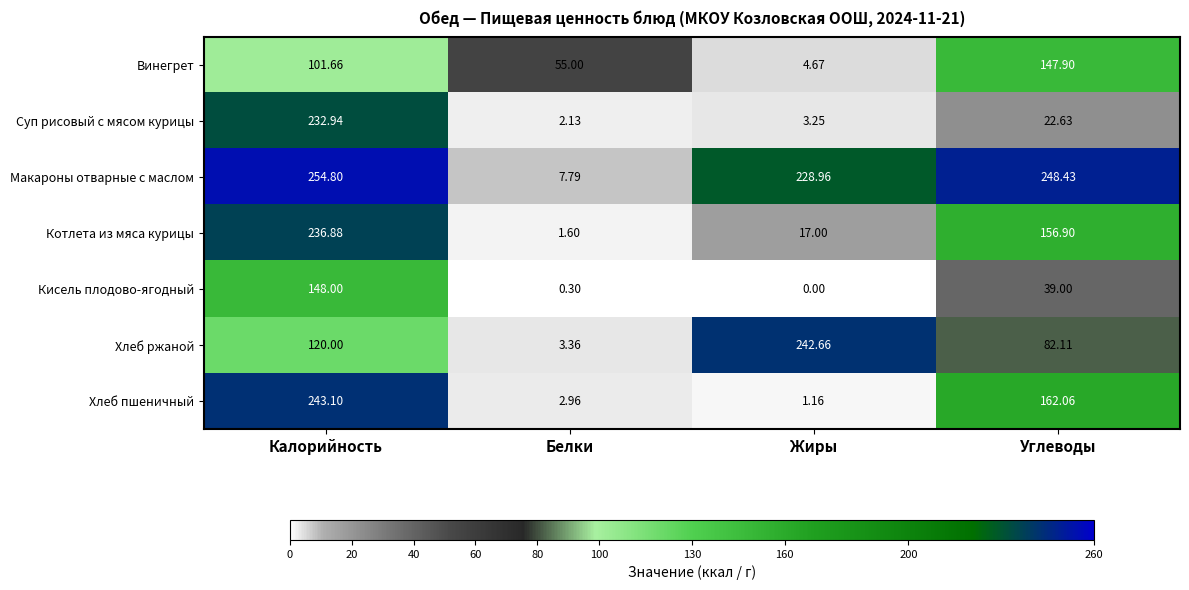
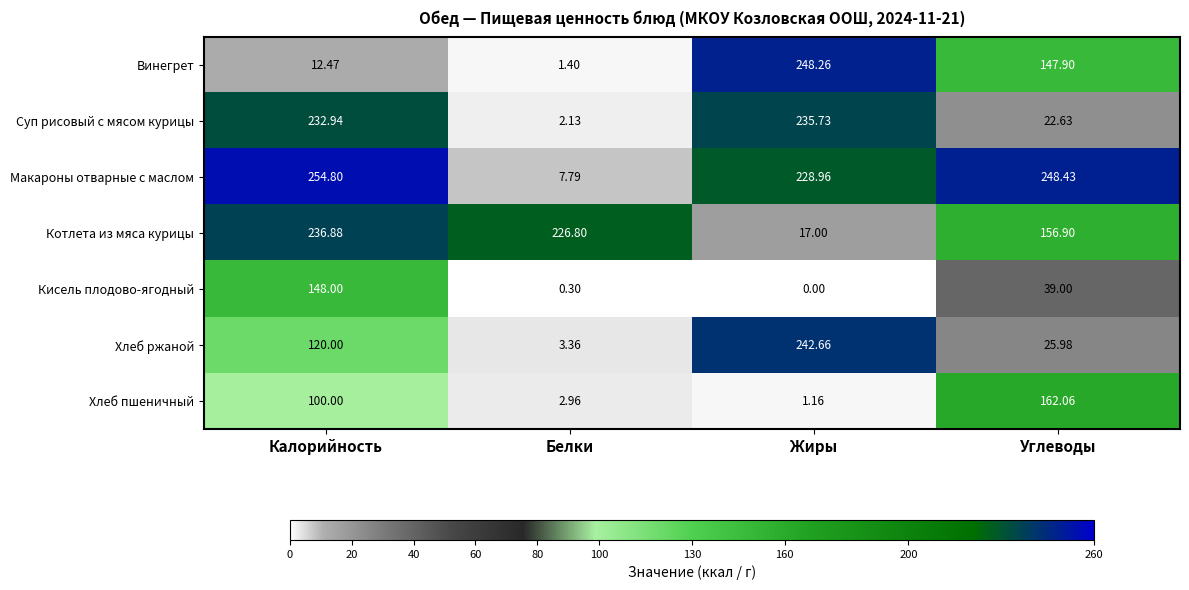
  {
    "Винегрет": {
-     "Калорийность": 101.66,
-     "Белки": 55.00,
-     "Жиры": 4.67,
+     "Калорийность": 12.47,
+     "Белки": 1.40,
+     "Жиры": 248.26,
      "Углеводы": 147.90
    },
    "Суп рисовый с мясом курицы": {
      "Калорийность": 232.94,
      "Белки": 2.13,
-     "Жиры": 3.25,
+     "Жиры": 235.73,
      "Углеводы": 22.63
    },
    "Макароны отварные с маслом": {
      "Калорийность": 254.80,
      "Белки": 7.79,
      "Жиры": 228.96,
      "Углеводы": 248.43
    },
    "Котлета из мяса курицы": {
      "Калорийность": 236.88,
-     "Белки": 1.60,
+     "Белки": 226.80,
      "Жиры": 17.00,
      "Углеводы": 156.90
    },
    "Кисель плодово-ягодный": {
      "Калорийность": 148.00,
      "Белки": 0.30,
      "Жиры": 0.00,
      "Углеводы": 39.00
    },
    "Хлеб ржаной": {
      "Калорийность": 120.00,
      "Белки": 3.36,
      "Жиры": 242.66,
-     "Углеводы": 82.11
+     "Углеводы": 25.98
    },
    "Хлеб пшеничный": {
-     "Калорийность": 243.10,
+     "Калорийность": 100.00,
      "Белки": 2.96,
      "Жиры": 1.16,
      "Углеводы": 162.06
    }
  }
